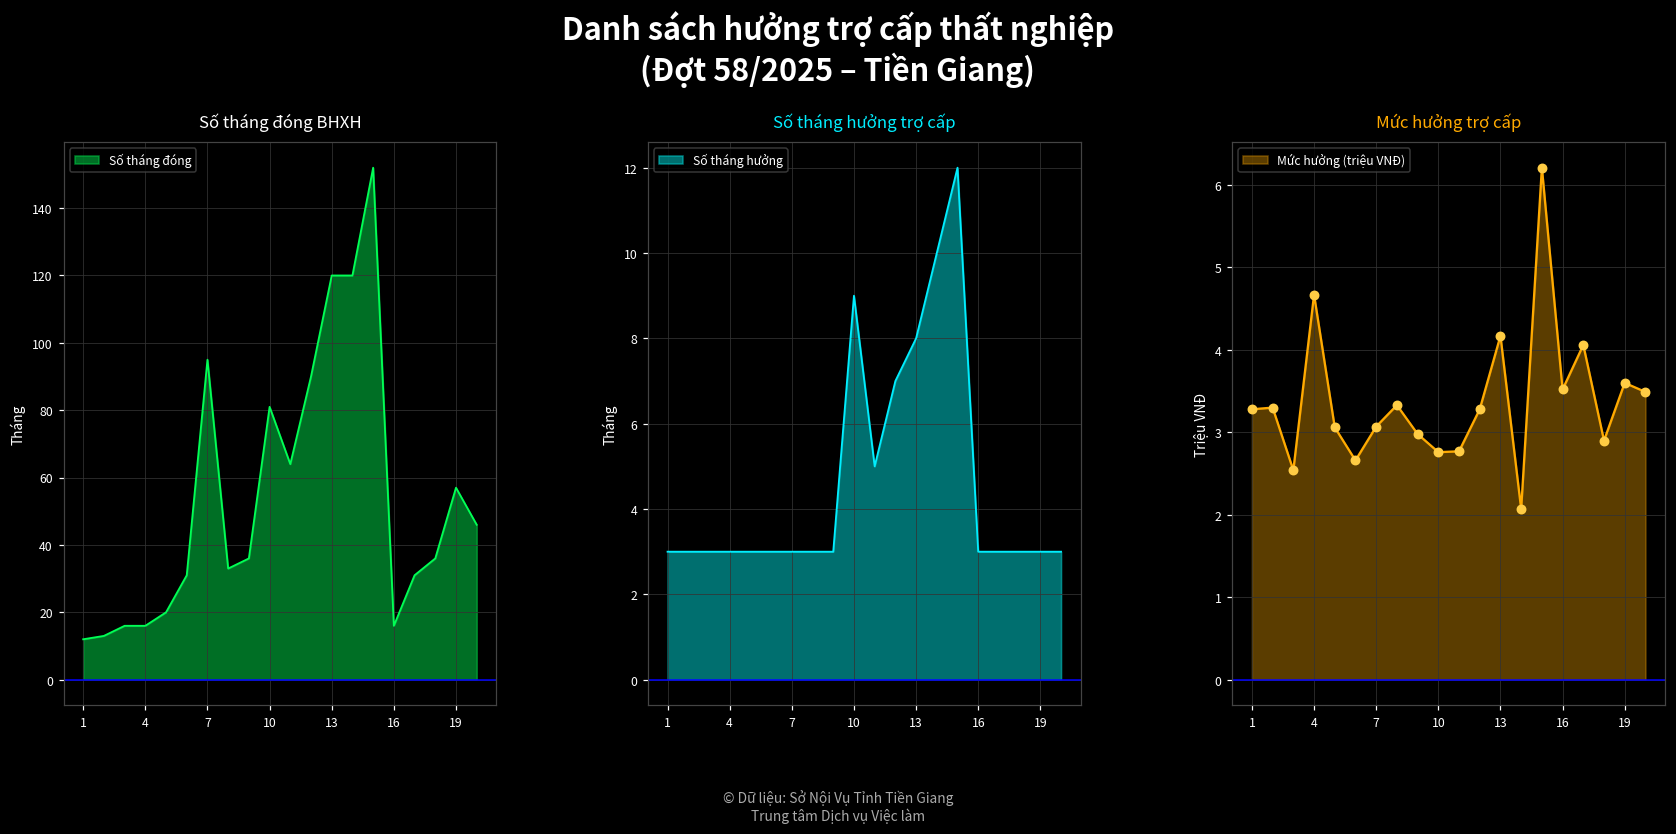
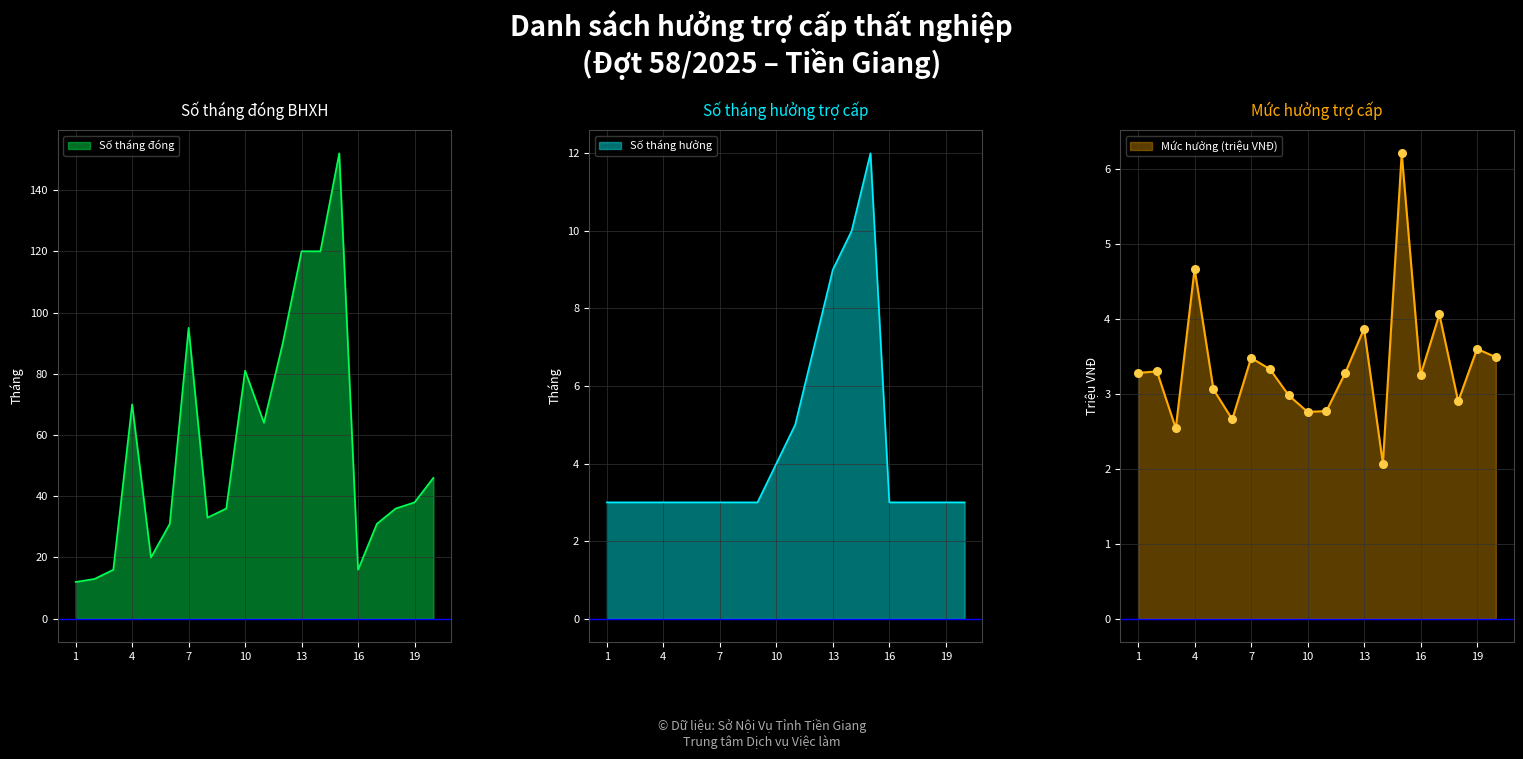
  {
    "Số tháng đóng BHXH": {
      "1": 12,
-     "4": 16,
+     "4": 70,
      "7": 95,
      "10": 81,
      "13": 120,
      "16": 16,
-     "19": 57
+     "19": 38
    },
    "Số tháng hưởng trợ cấp": {
      "1": 3,
      "4": 3,
      "7": 3,
-     "10": 9,
-     "13": 8,
+     "10": 4,
+     "13": 9,
      "16": 3,
      "19": 3
    },
    "Mức hưởng trợ cấp": {
      "1": 3.3,
      "4": 4.7,
-     "7": 3.1,
+     "7": 3.5,
      "10": 2.8,
-     "13": 4.2,
-     "16": 3.5,
+     "13": 3.9,
+     "16": 3.3,
      "19": 3.6
    }
  }
